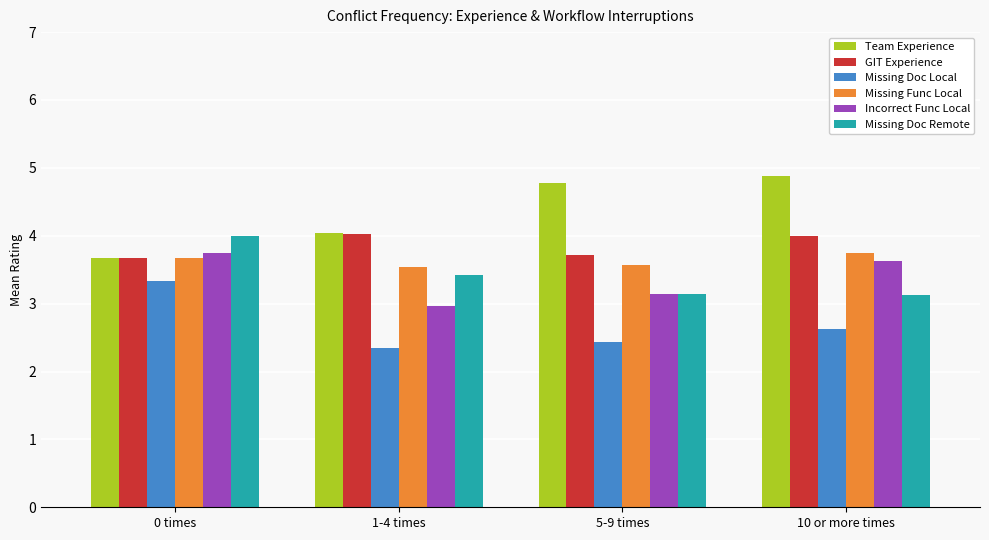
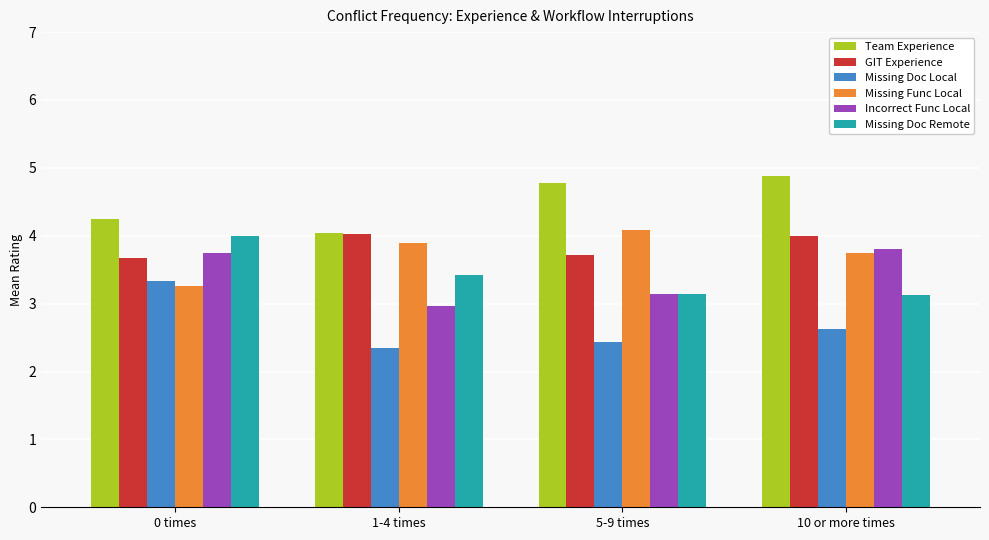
  {
    "Team Experience": {
-     "0 times": 3.7,
+     "0 times": 4.3,
      "1-4 times": 4.0,
      "5-9 times": 4.8,
      "10 or more times": 4.9
    },
    "GIT Experience": {
      "0 times": 3.7,
      "1-4 times": 4.0,
      "5-9 times": 3.7,
      "10 or more times": 4.0
    },
    "Missing Func Local": {
-     "0 times": 3.7,
-     "1-4 times": 3.5,
-     "5-9 times": 3.6,
+     "0 times": 3.3,
+     "1-4 times": 3.9,
+     "5-9 times": 4.1,
      "10 or more times": 3.8
    },
    "Incorrect Func Local": {
      "0 times": 3.7,
      "1-4 times": 3.0,
      "5-9 times": 3.1,
-     "10 or more times": 3.6
+     "10 or more times": 3.8
    }
  }
